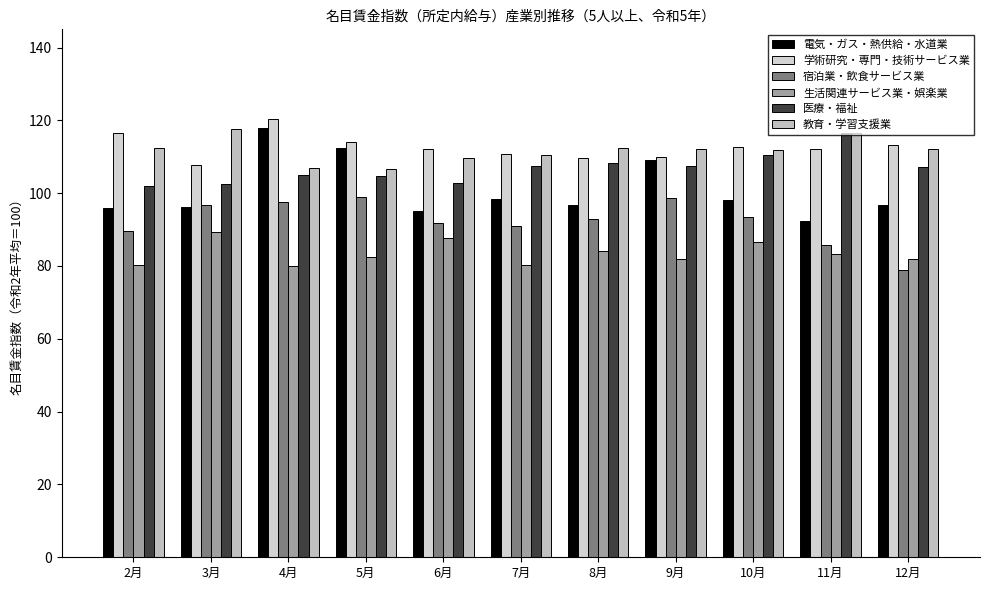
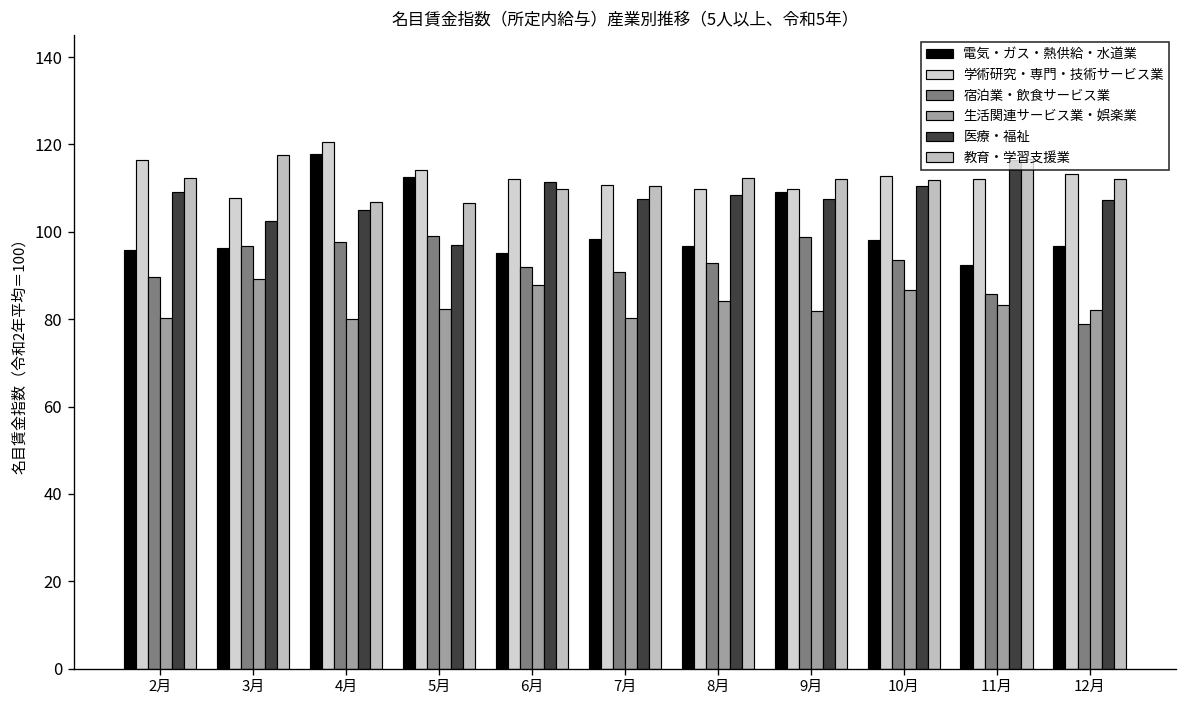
  {
    "電気・ガス・熱供給・水道業": {
      "2月": 96,
      "3月": 96,
      "4月": 118,
      "5月": 113,
      "6月": 95,
      "7月": 98,
      "8月": 97,
      "9月": 109,
      "10月": 98,
      "11月": 92,
      "12月": 97
    },
    "医療・福祉": {
-     "2月": 102,
+     "2月": 109,
      "3月": 102,
      "4月": 105,
-     "5月": 105,
-     "6月": 103,
+     "5月": 97,
+     "6月": 111,
      "7月": 108,
      "8月": 108,
      "9月": 107,
      "10月": 111,
      "12月": 107
    }
  }
